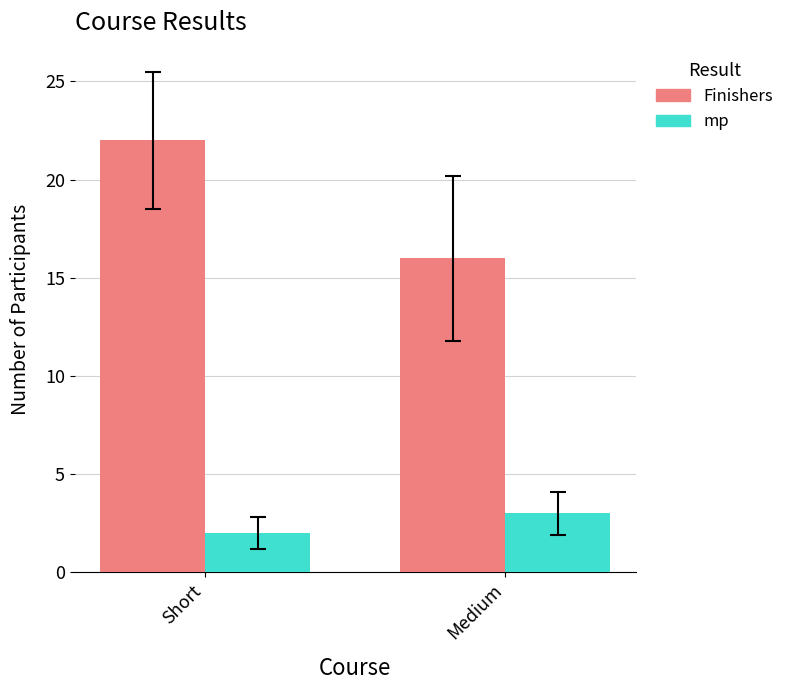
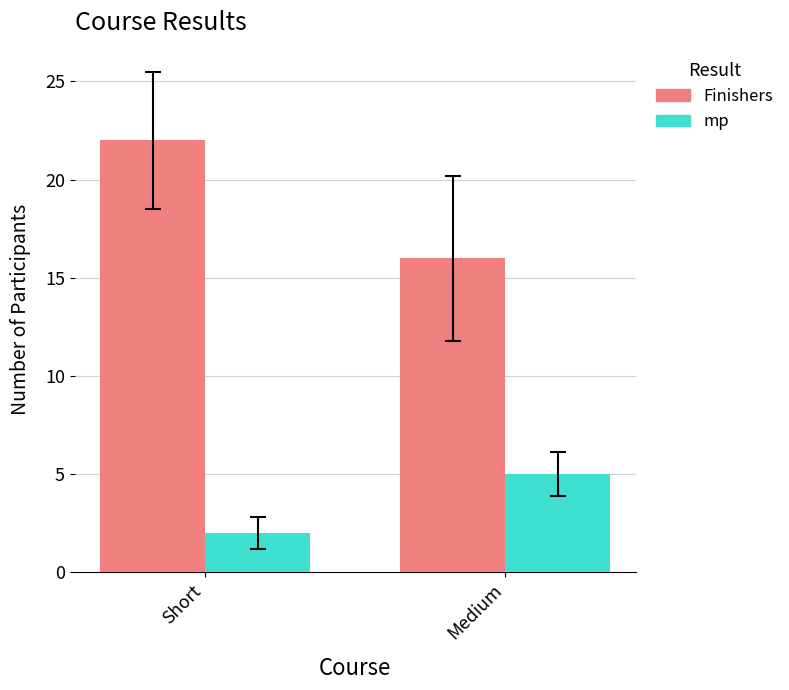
  {
    "Finishers": {
      "Short": 22,
      "Medium": 16
    },
    "mp": {
      "Short": 2,
-     "Medium": 3
+     "Medium": 5
    }
  }
